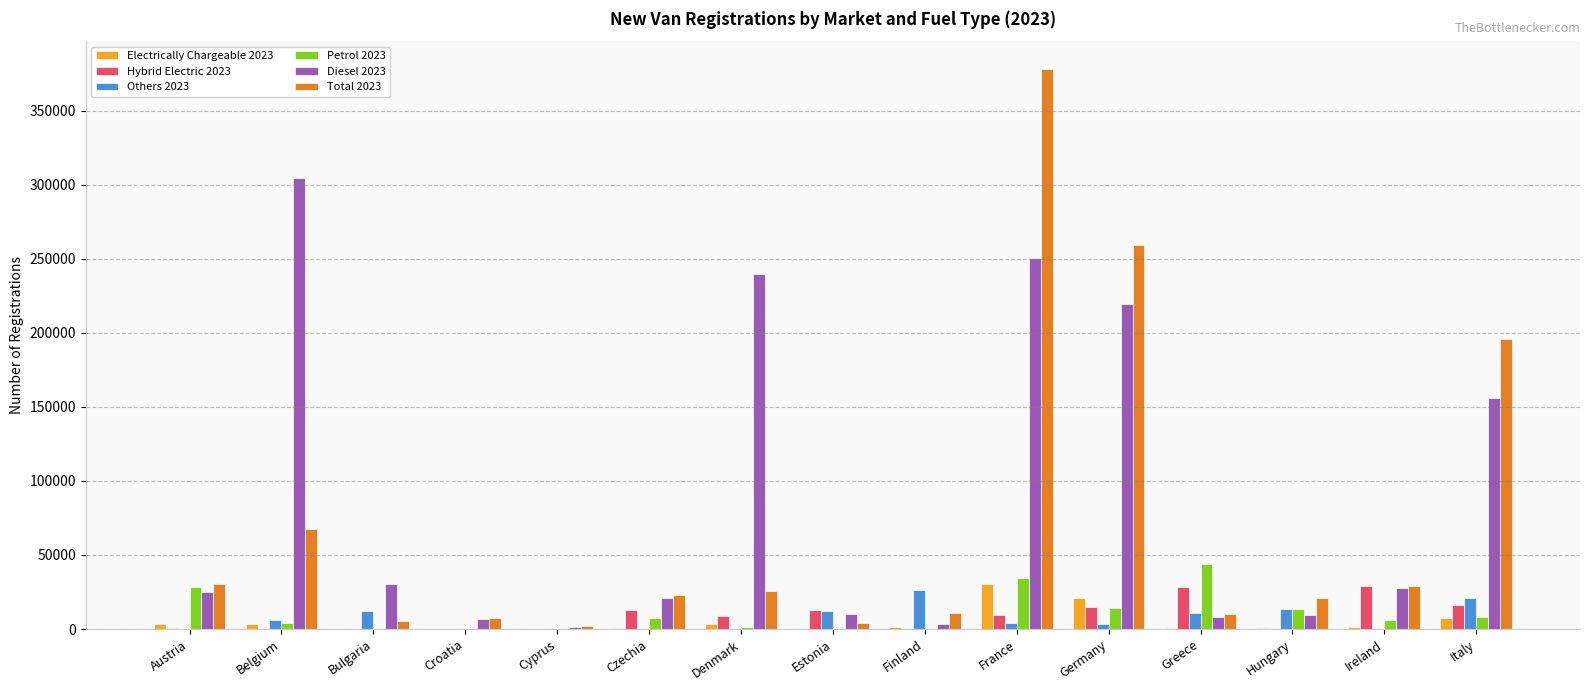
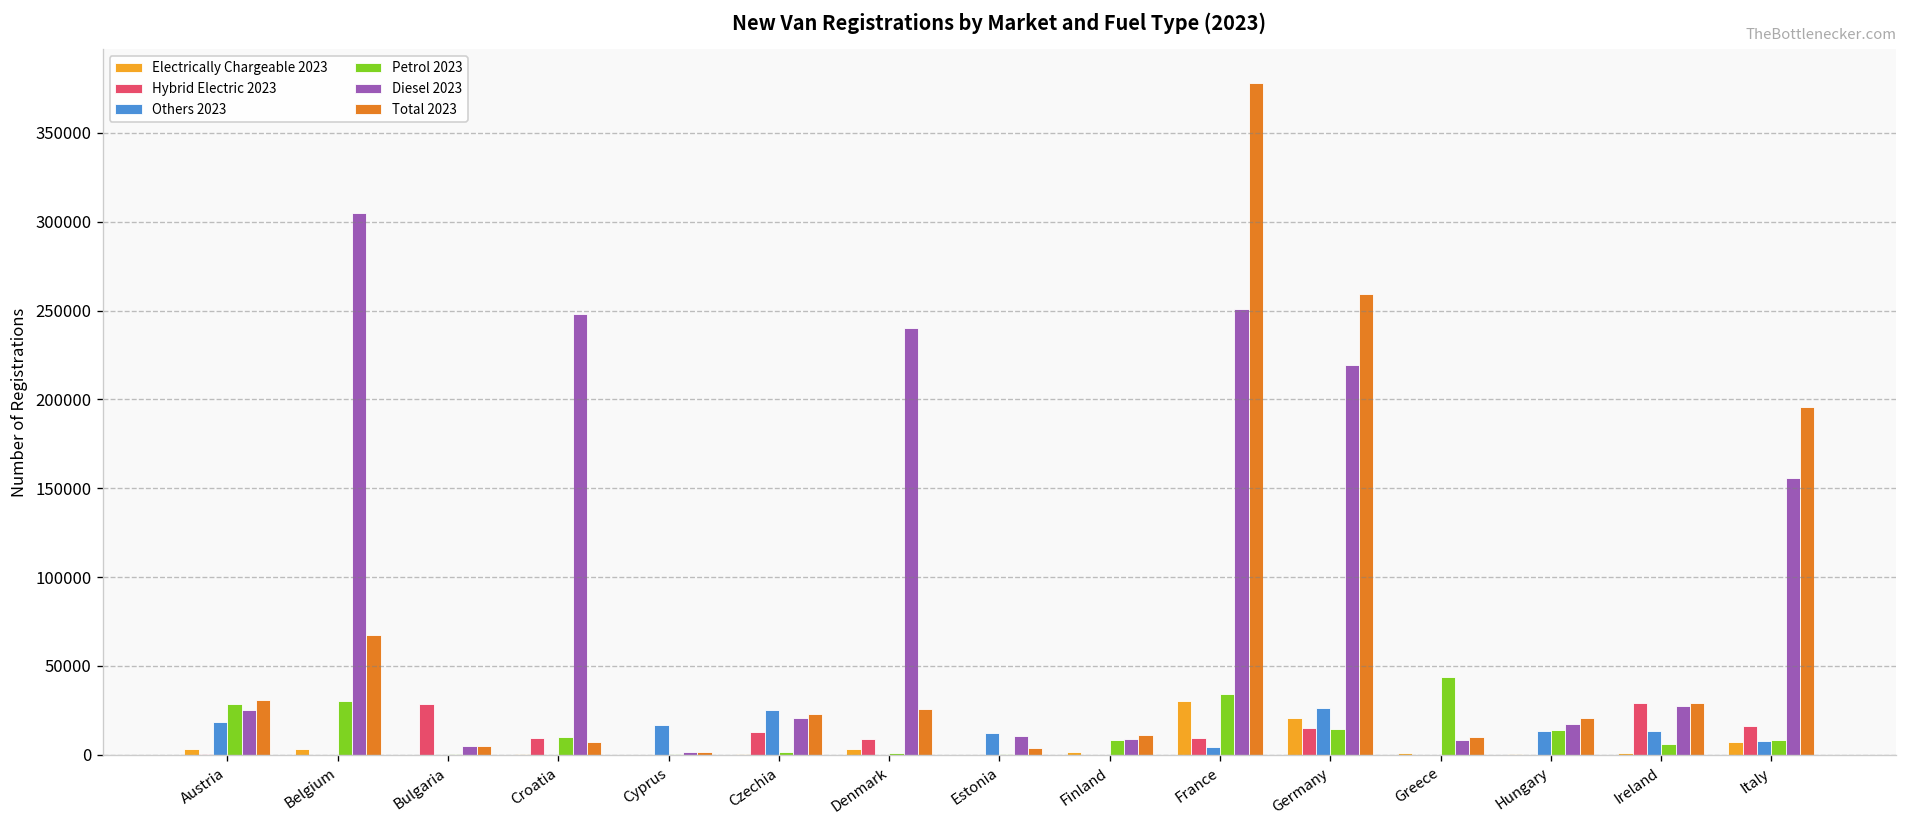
  {
    "Hybrid Electric 2023": {
-     "Bulgaria": 0,
-     "Croatia": 0,
+     "Bulgaria": 29000,
+     "Croatia": 9000,
      "Czechia": 13000,
      "Denmark": 9000,
-     "Estonia": 13000,
+     "Estonia": 0,
      "France": 10000,
      "Germany": 15000,
-     "Greece": 28000,
+     "Greece": 0,
      "Ireland": 29000,
      "Italy": 16000
    },
    "Others 2023": {
-     "Austria": 0,
-     "Belgium": 6000,
-     "Bulgaria": 12000,
-     "Cyprus": 0,
-     "Czechia": 0,
+     "Austria": 19000,
+     "Belgium": 0,
+     "Bulgaria": 0,
+     "Cyprus": 17000,
+     "Czechia": 25000,
      "Denmark": 0,
      "Estonia": 12000,
-     "Finland": 27000,
+     "Finland": 0,
      "France": 4000,
-     "Germany": 3000,
-     "Greece": 11000,
+     "Germany": 26000,
+     "Greece": 0,
      "Hungary": 13000,
-     "Ireland": 0,
-     "Italy": 21000
+     "Ireland": 13000,
+     "Italy": 8000
    },
    "Petrol 2023": {
      "Austria": 28000,
-     "Belgium": 4000,
-     "Croatia": 0,
-     "Czechia": 7000,
-     "Finland": 0,
+     "Belgium": 31000,
+     "Croatia": 10000,
+     "Czechia": 1000,
+     "Finland": 8000,
      "France": 34000,
      "Germany": 14000,
      "Greece": 44000,
      "Hungary": 14000,
      "Ireland": 6000,
      "Italy": 8000
    },
    "Diesel 2023": {
      "Austria": 25000,
      "Belgium": 305000,
-     "Bulgaria": 30000,
-     "Croatia": 7000,
+     "Bulgaria": 5000,
+     "Croatia": 248000,
      "Czechia": 21000,
      "Denmark": 240000,
      "Estonia": 10000,
-     "Finland": 3000,
+     "Finland": 9000,
      "France": 251000,
      "Germany": 219000,
      "Greece": 8000,
-     "Hungary": 10000,
+     "Hungary": 18000,
      "Ireland": 28000,
      "Italy": 156000
    }
  }
